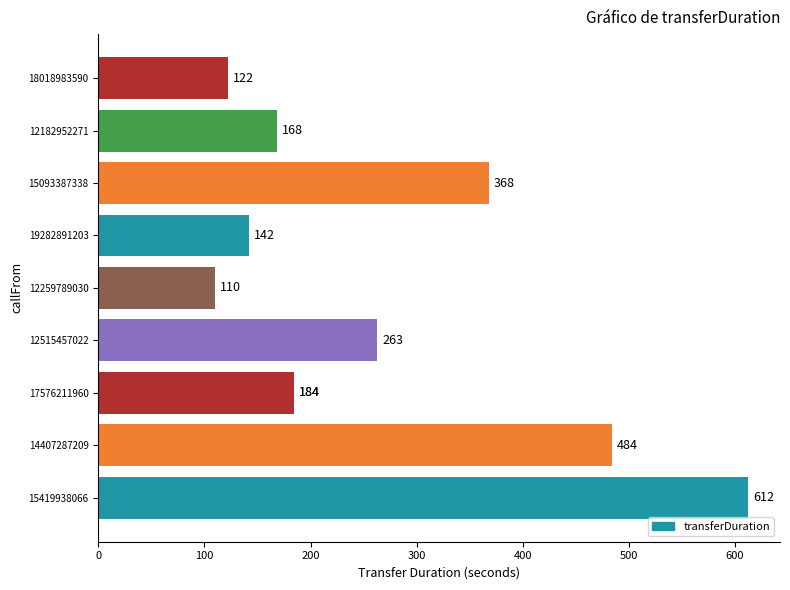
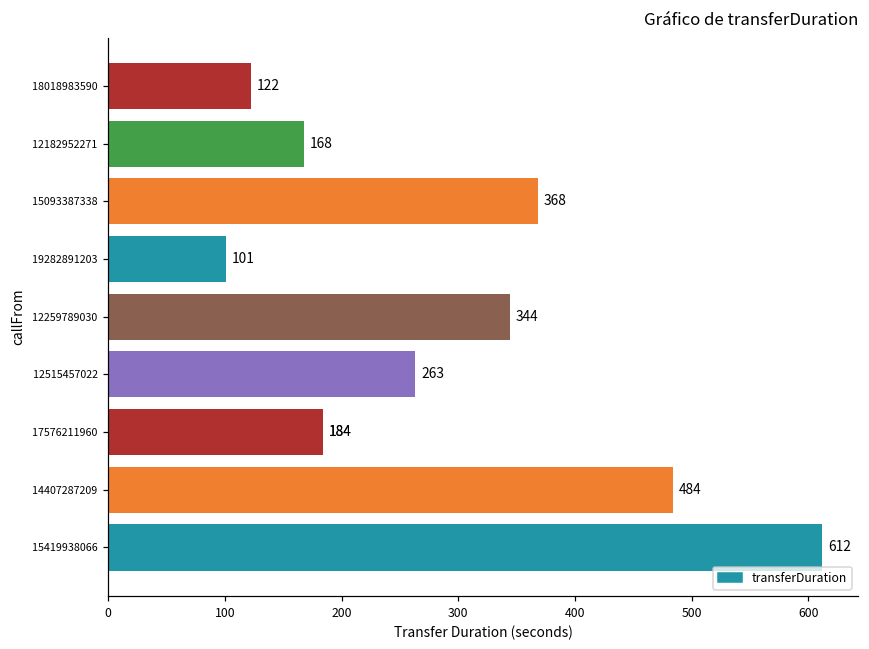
  {
    "18018983590": 122,
    "12182952271": 168,
    "15093387338": 368,
-   "19282891203": 142,
-   "12259789030": 110,
+   "19282891203": 101,
+   "12259789030": 344,
    "12515457022": 263,
    "14407287209": 484,
    "15419938066": 612
  }
